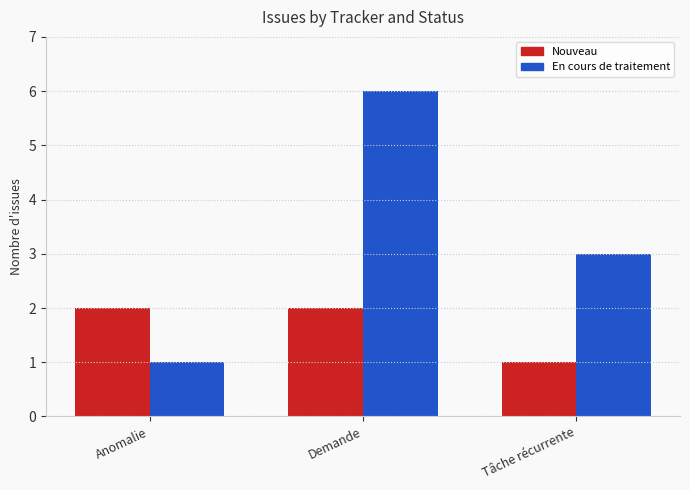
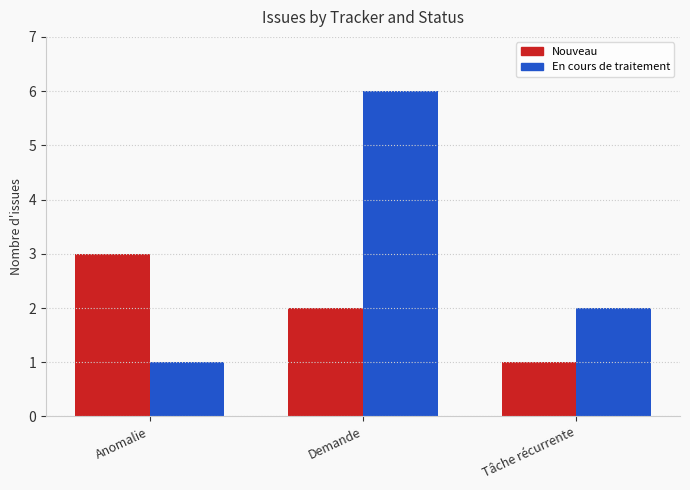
  {
    "Nouveau": {
-     "Anomalie": 2,
+     "Anomalie": 3,
      "Demande": 2,
      "Tâche récurrente": 1
    },
    "En cours de traitement": {
      "Anomalie": 1,
      "Demande": 6,
-     "Tâche récurrente": 3
+     "Tâche récurrente": 2
    }
  }
